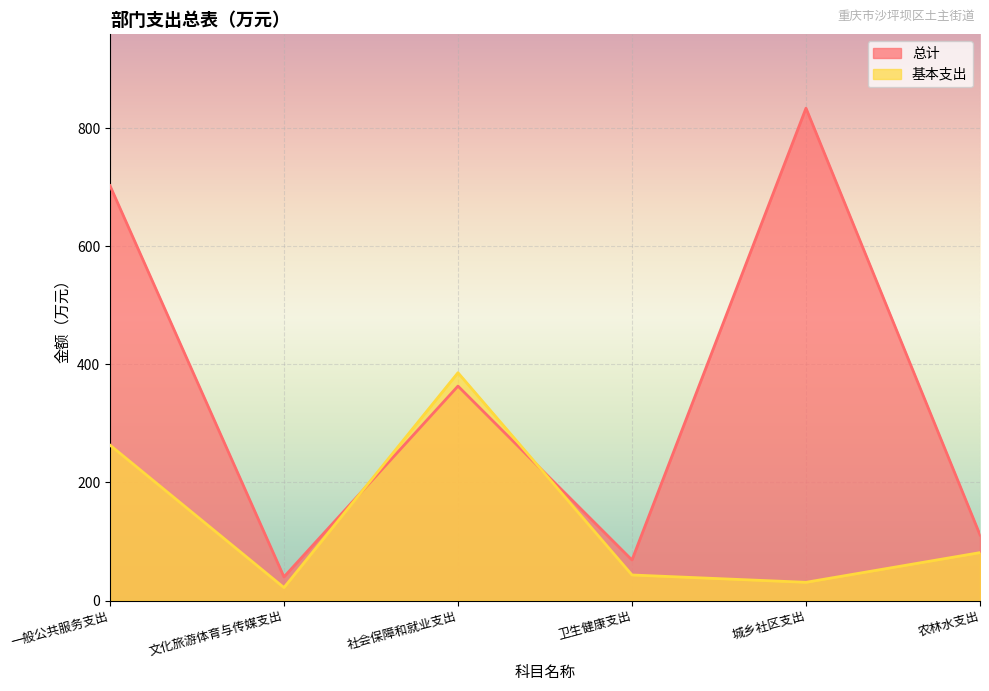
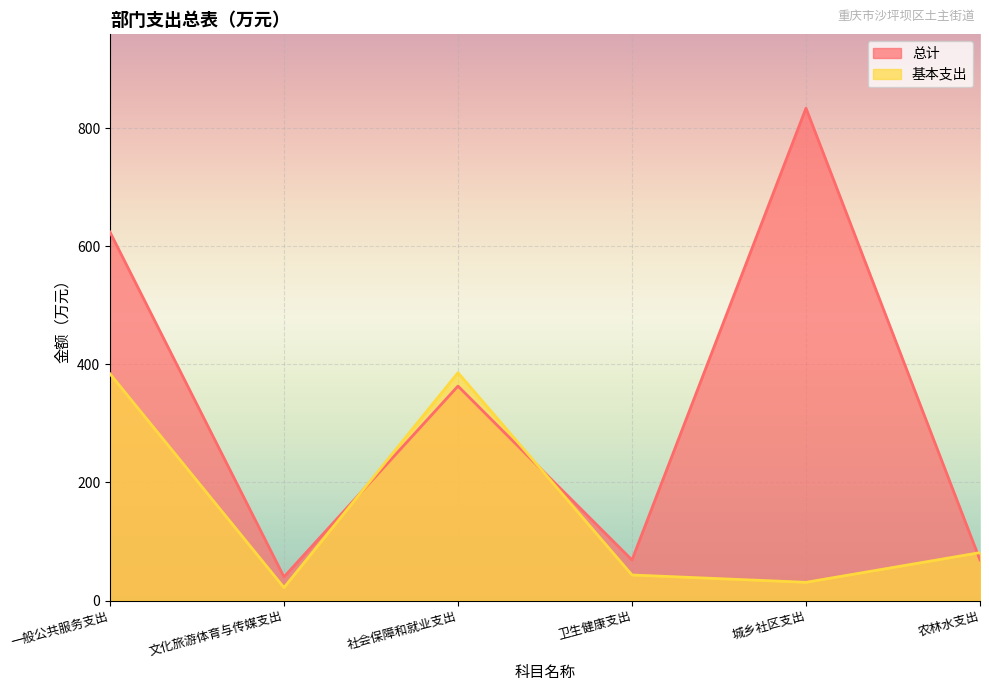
  {
    "总计": {
-     "一般公共服务支出": 700,
+     "一般公共服务支出": 620,
      "文化旅游体育与传媒支出": 40,
      "社会保障和就业支出": 360,
      "卫生健康支出": 70,
      "城乡社区支出": 830,
-     "农林水支出": 110
+     "农林水支出": 70
    },
    "基本支出": {
-     "一般公共服务支出": 260,
+     "一般公共服务支出": 380,
      "文化旅游体育与传媒支出": 20,
      "社会保障和就业支出": 390,
      "卫生健康支出": 40,
      "城乡社区支出": 30,
      "农林水支出": 80
    }
  }
